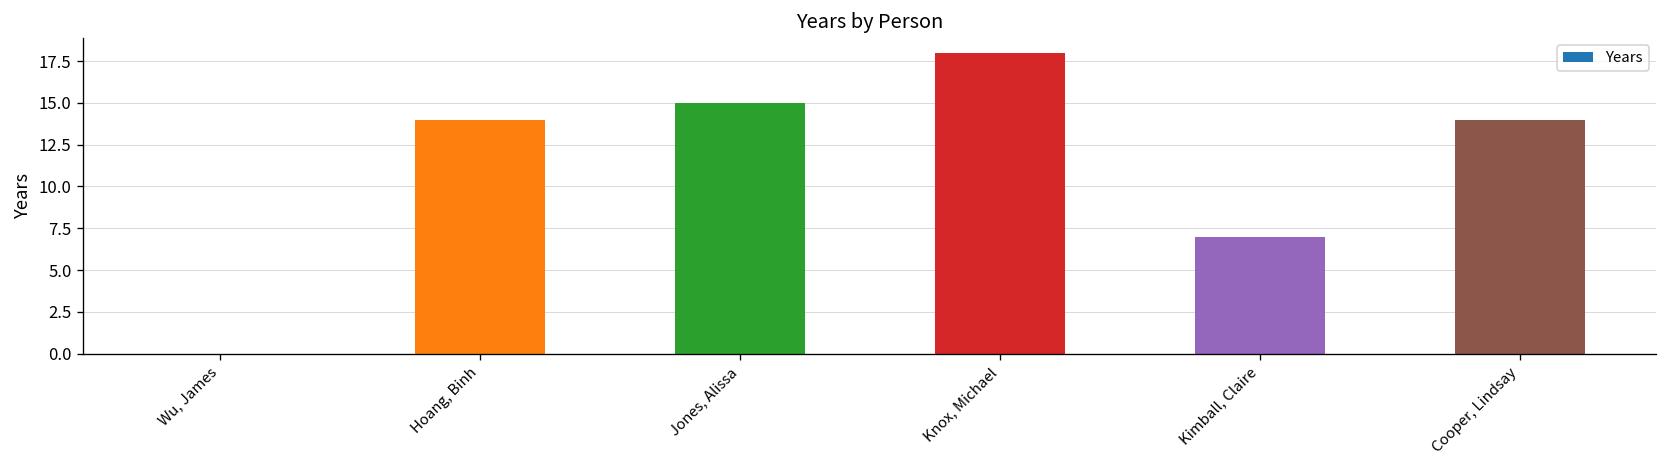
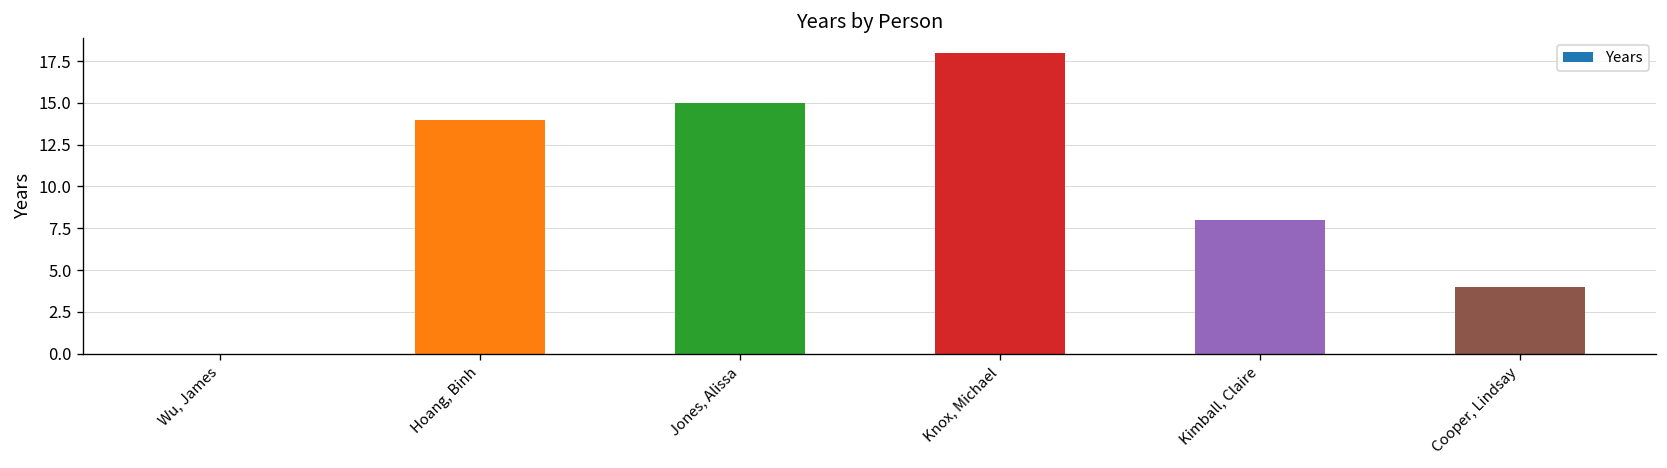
  {
    "Wu, James": 0,
    "Hoang, Binh": 14,
    "Jones, Alissa": 15,
    "Knox, Michael": 18,
-   "Kimball, Claire": 7,
-   "Cooper, Lindsay": 14
+   "Kimball, Claire": 8,
+   "Cooper, Lindsay": 4
  }
